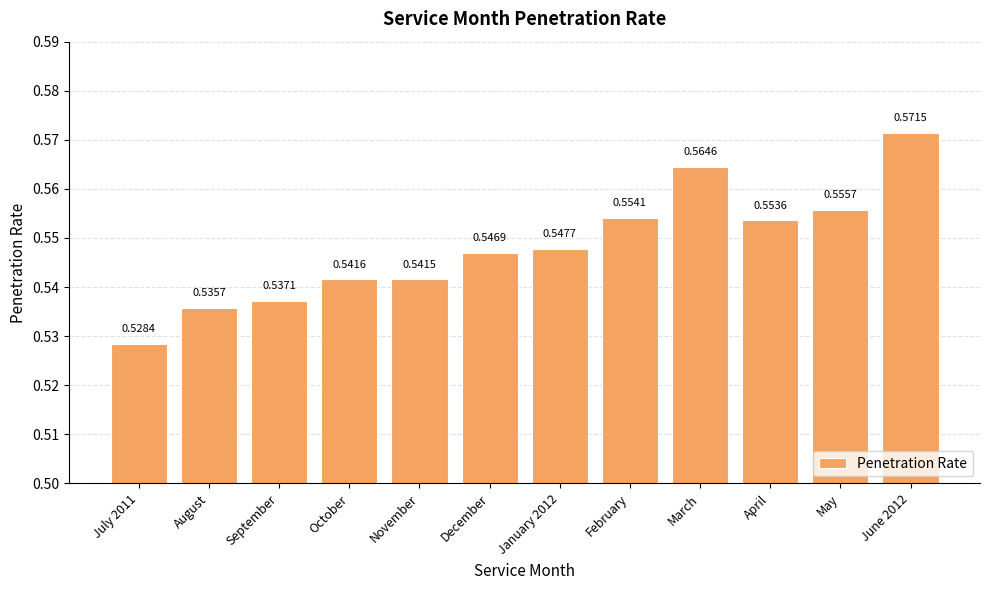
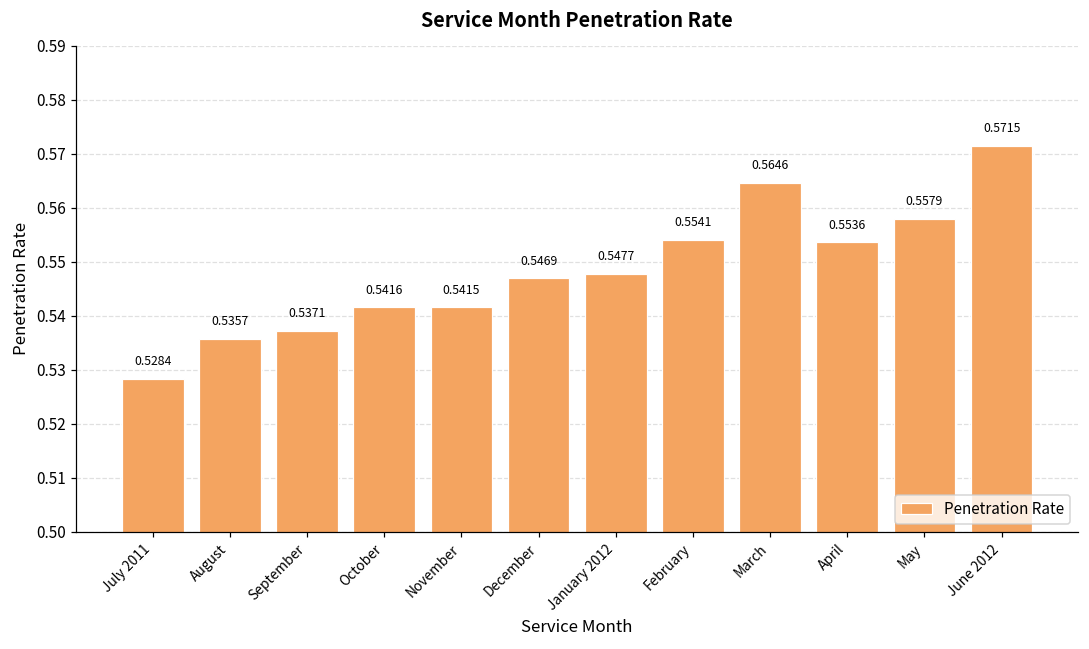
  {
    "July 2011": 0.5284,
    "August": 0.5357,
    "September": 0.5371,
    "October": 0.5416,
    "November": 0.5415,
    "December": 0.5469,
    "January 2012": 0.5477,
    "February": 0.5541,
    "March": 0.5646,
    "April": 0.5536,
-   "May": 0.5557,
+   "May": 0.5579,
    "June 2012": 0.5715
  }
